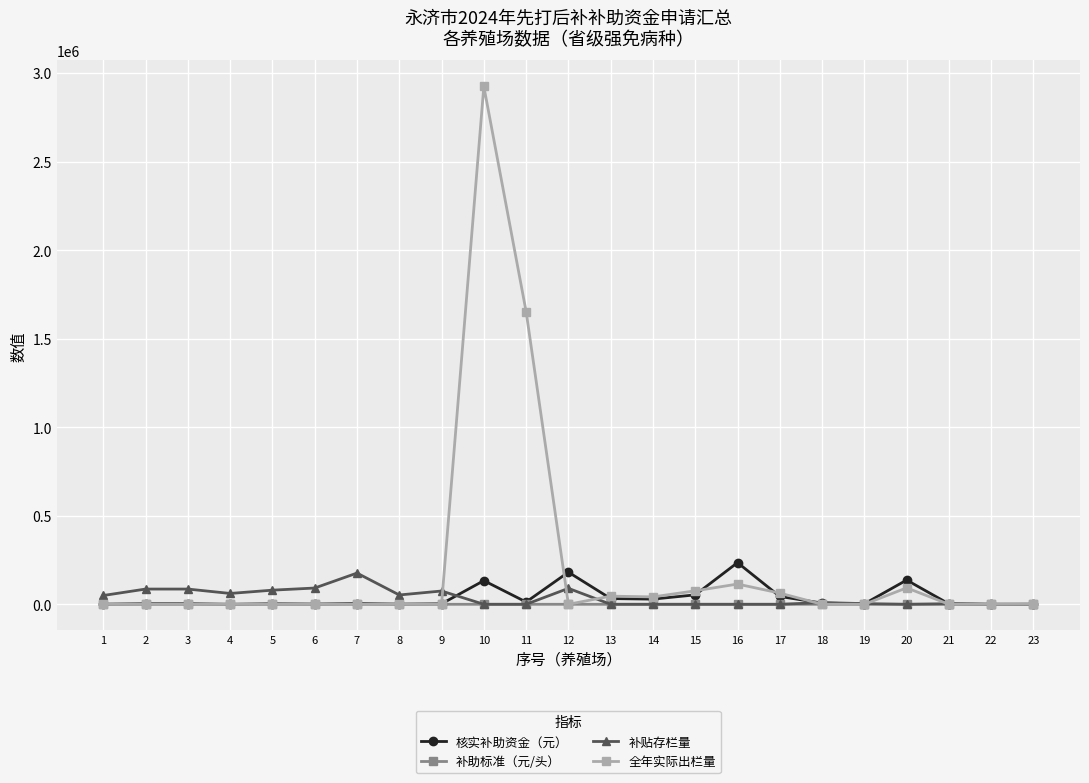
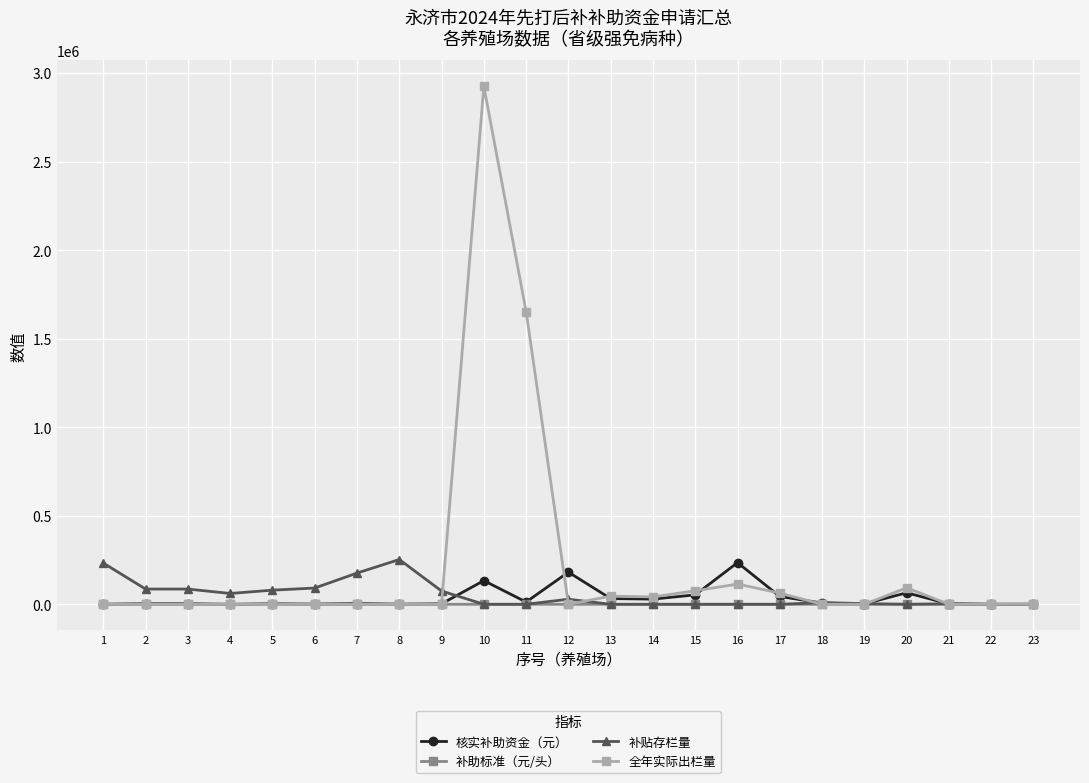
  {
    "核实补助资金（元）": {
      "10": 130000,
      "12": 180000,
      "15": 50000,
      "16": 240000,
      "17": 40000,
-     "20": 140000
+     "20": 60000
    },
    "补贴存栏量": {
-     "1": 50000,
+     "1": 230000,
      "2": 90000,
      "3": 90000,
      "4": 60000,
      "5": 80000,
      "6": 90000,
      "7": 180000,
-     "8": 50000,
+     "8": 250000,
      "9": 80000,
-     "12": 90000
+     "12": 30000
    }
  }
